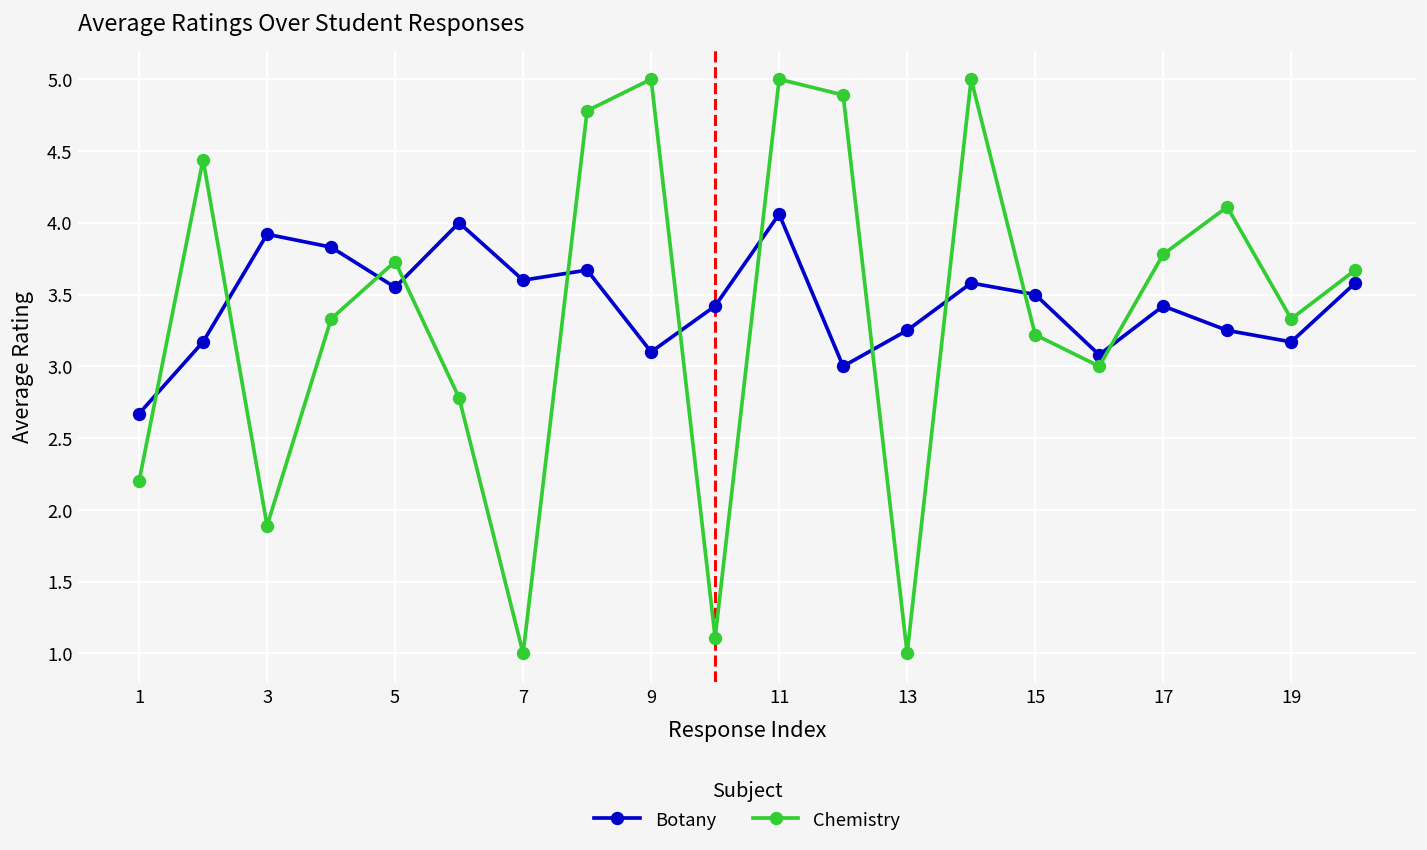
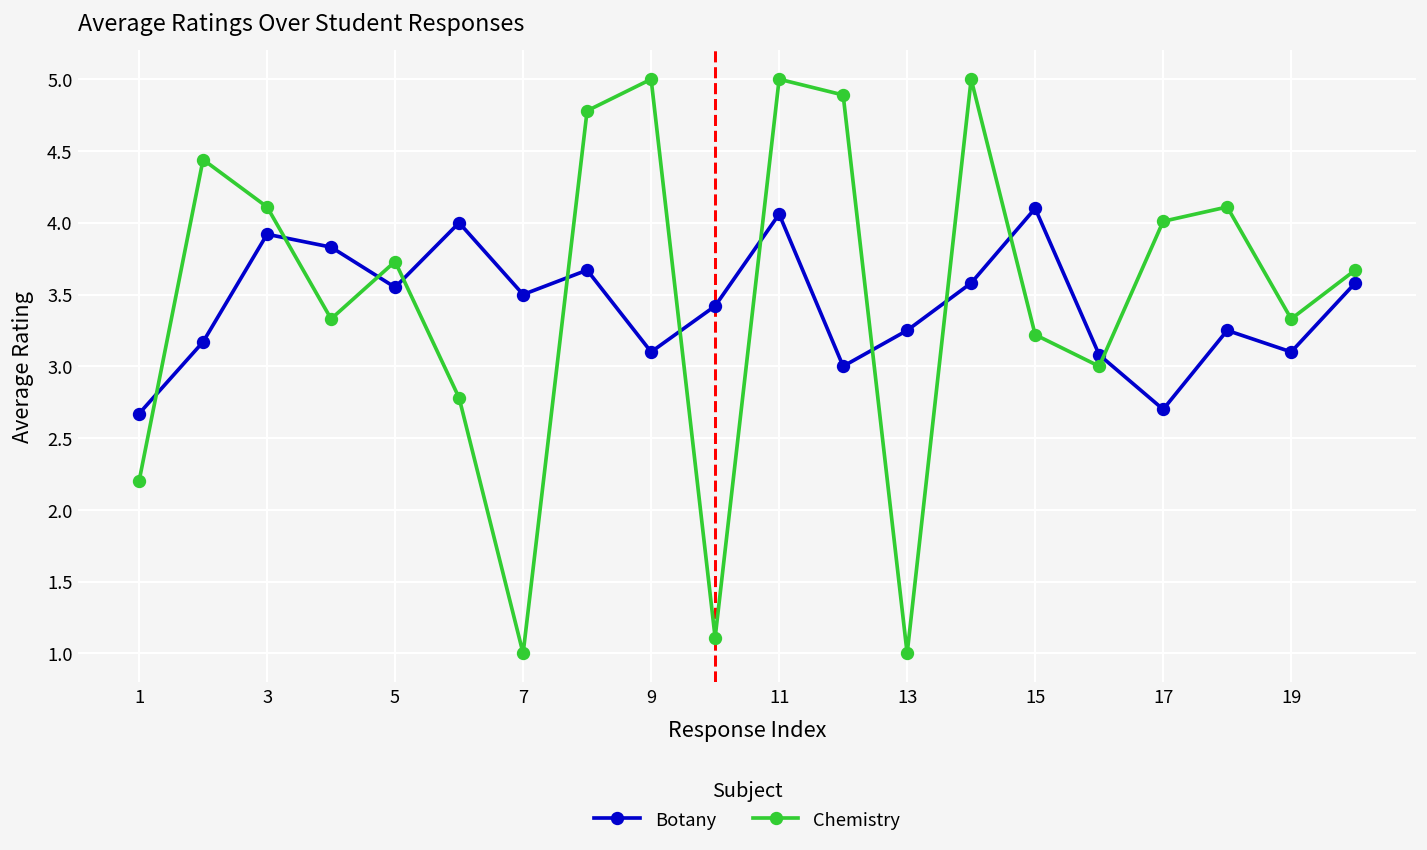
  {
    "Botany": {
      "1": 2.67,
      "3": 3.92,
      "5": 3.55,
-     "7": 3.6,
+     "7": 3.5,
      "9": 3.10,
      "11": 4.06,
      "13": 3.25,
-     "15": 3.5,
-     "17": 3.42,
-     "19": 3.17
+     "15": 4.1,
+     "17": 2.70,
+     "19": 3.10
    },
    "Chemistry": {
      "1": 2.20,
-     "3": 1.89,
+     "3": 4.11,
      "5": 3.73,
      "7": 1.00,
      "9": 5.00,
      "11": 5.00,
      "13": 1.00,
      "15": 3.22,
-     "17": 3.78,
+     "17": 4.01,
      "19": 3.33
    }
  }
